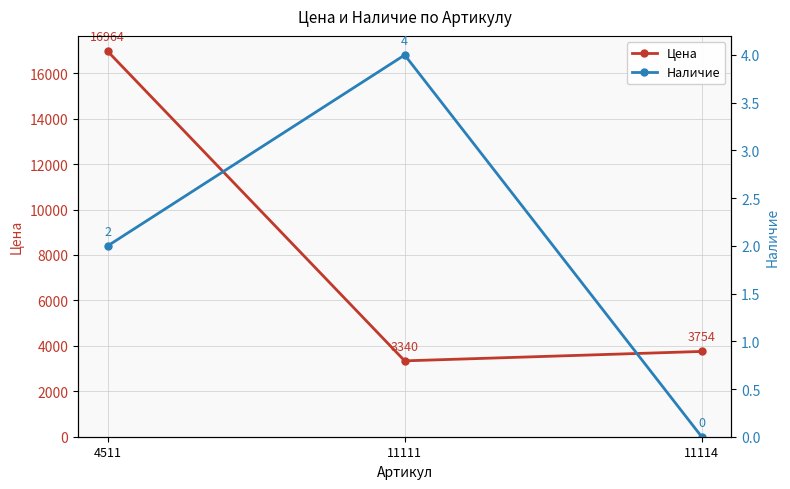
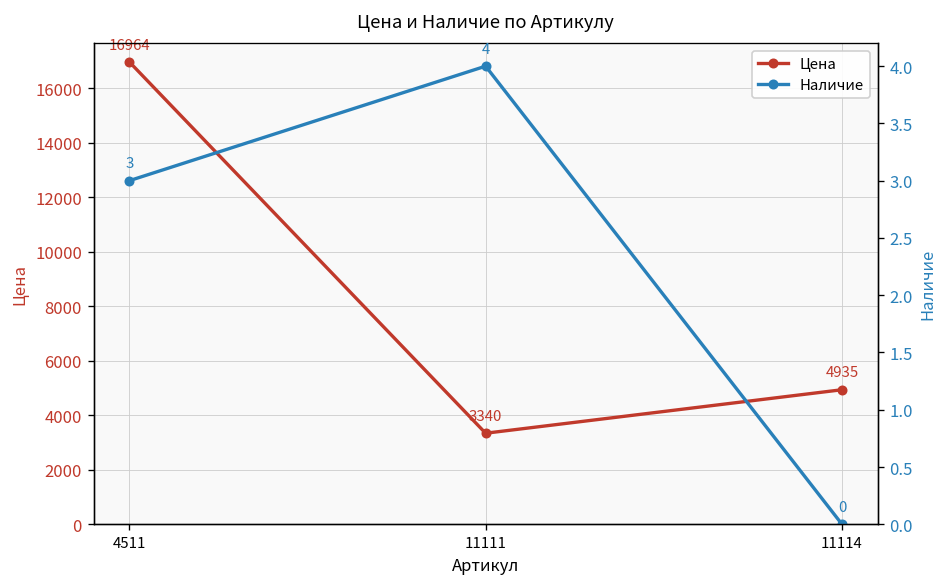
  {
    "Цена": {
      "4511": 16964,
      "11111": 3340,
-     "11114": 3754
+     "11114": 4935
    },
    "Наличие": {
-     "4511": 2,
+     "4511": 3,
      "11111": 4,
      "11114": 0
    }
  }
